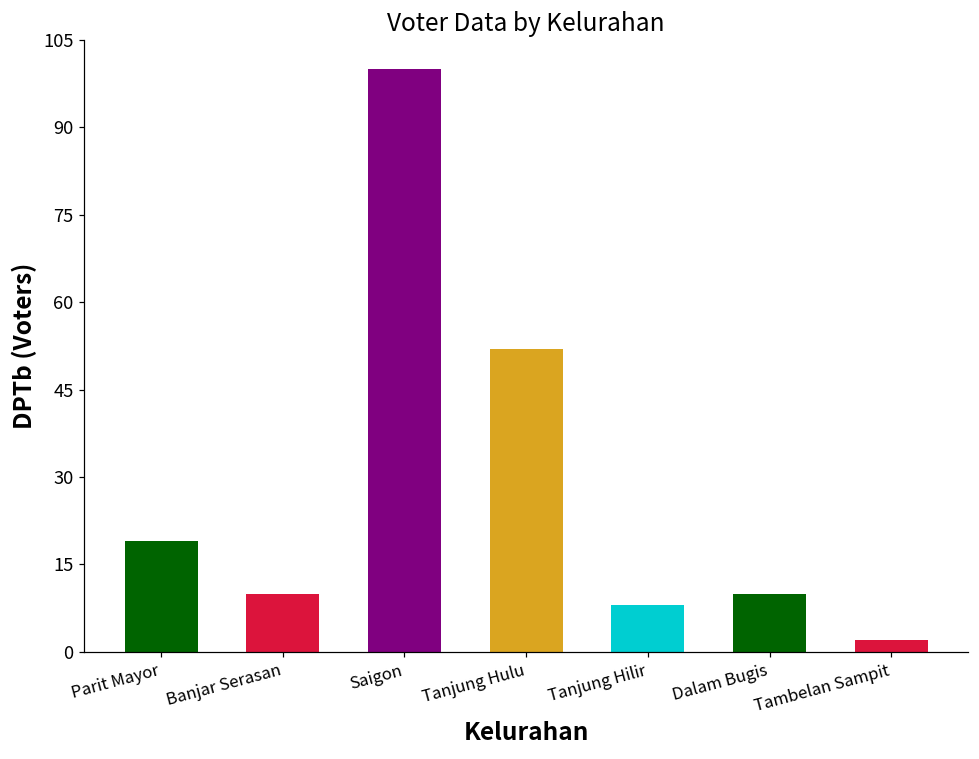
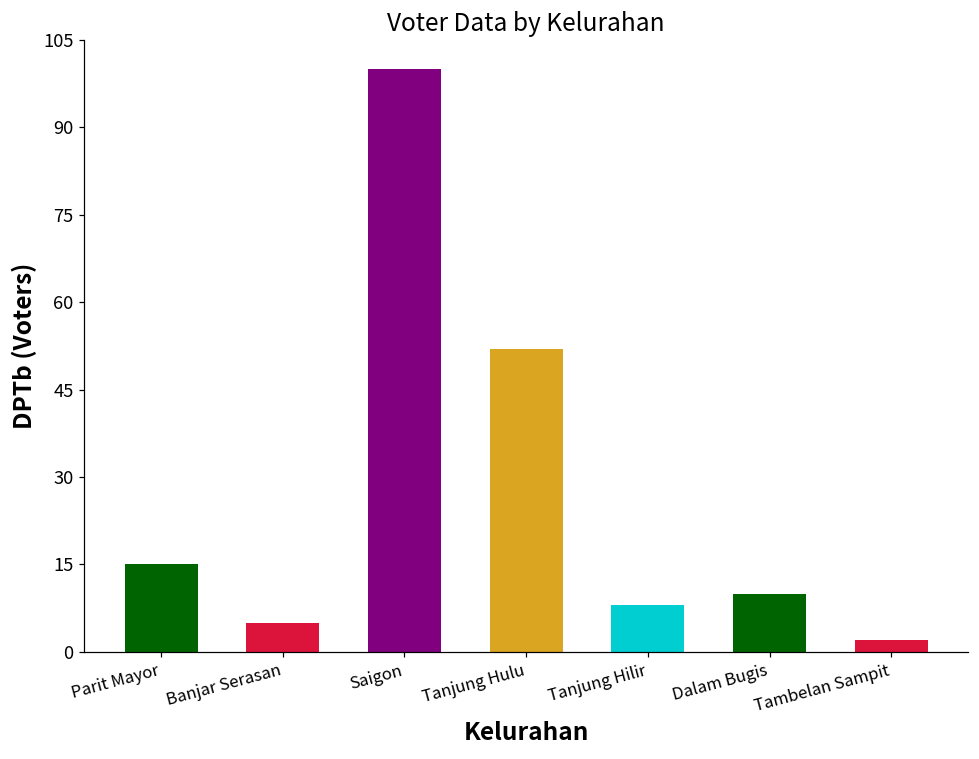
  {
-   "Parit Mayor": 19,
-   "Banjar Serasan": 10,
+   "Parit Mayor": 15,
+   "Banjar Serasan": 5,
    "Saigon": 100,
    "Tanjung Hulu": 52,
    "Tanjung Hilir": 8,
    "Dalam Bugis": 10,
    "Tambelan Sampit": 2
  }
